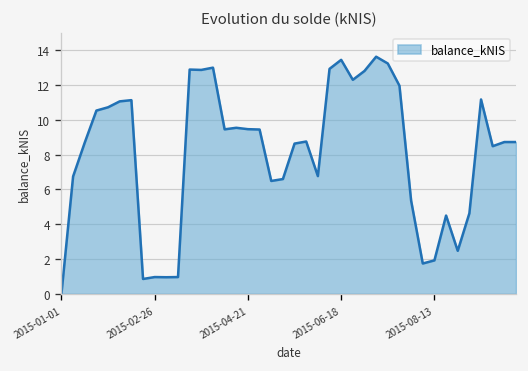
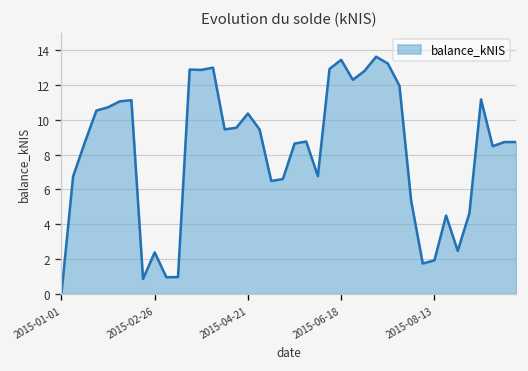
  {
    "2015-01-01": 0.0,
-   "2015-02-26": 1.0,
-   "2015-04-21": 9.5,
+   "2015-02-26": 2.4,
+   "2015-04-21": 10.4,
    "2015-06-18": 13.5,
    "2015-08-13": 1.9
  }
